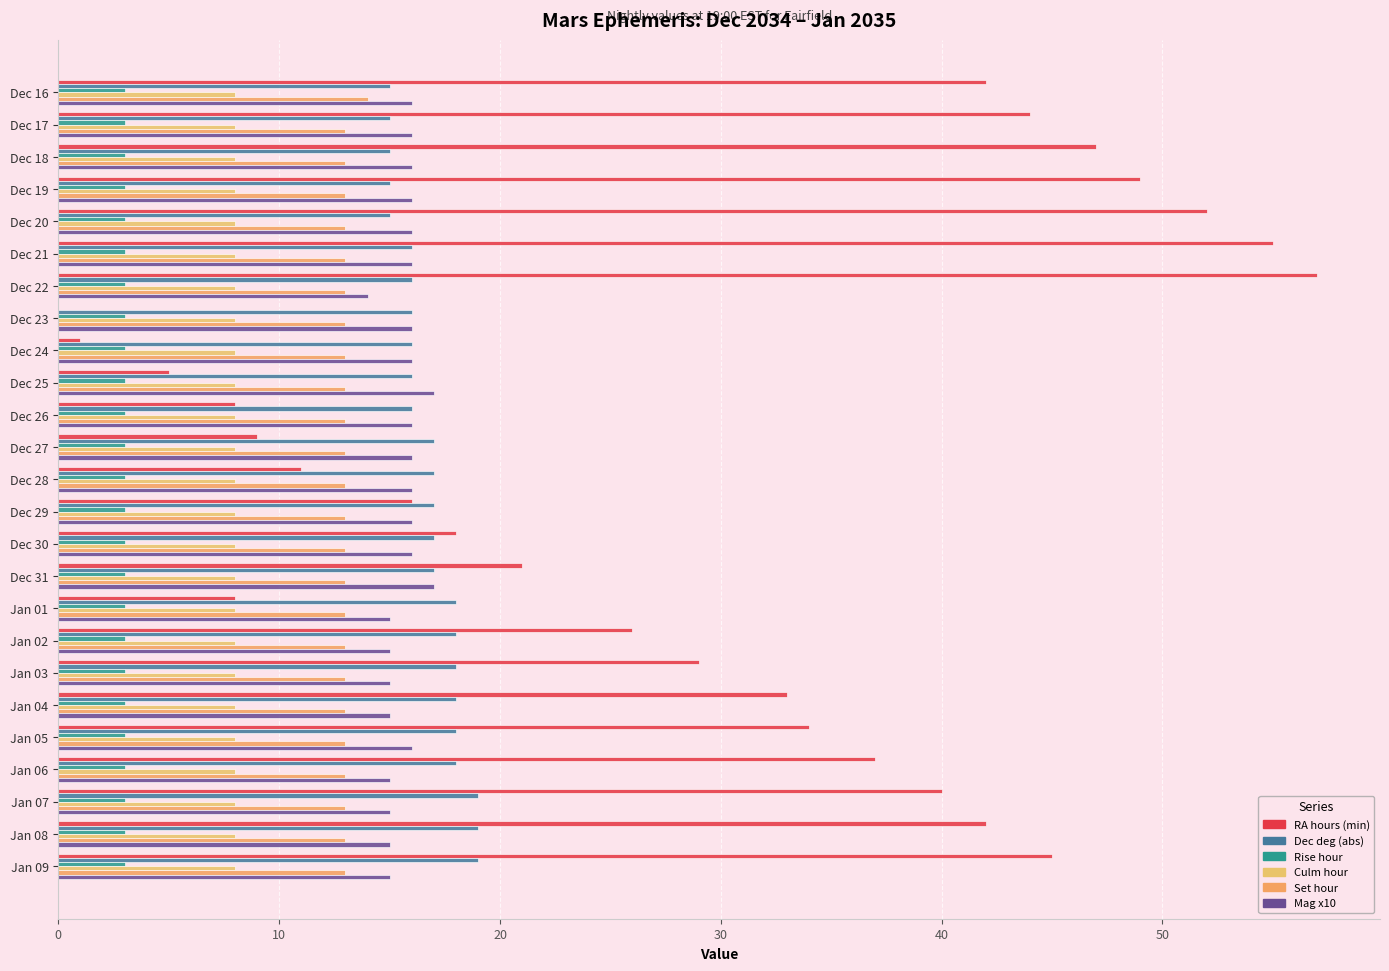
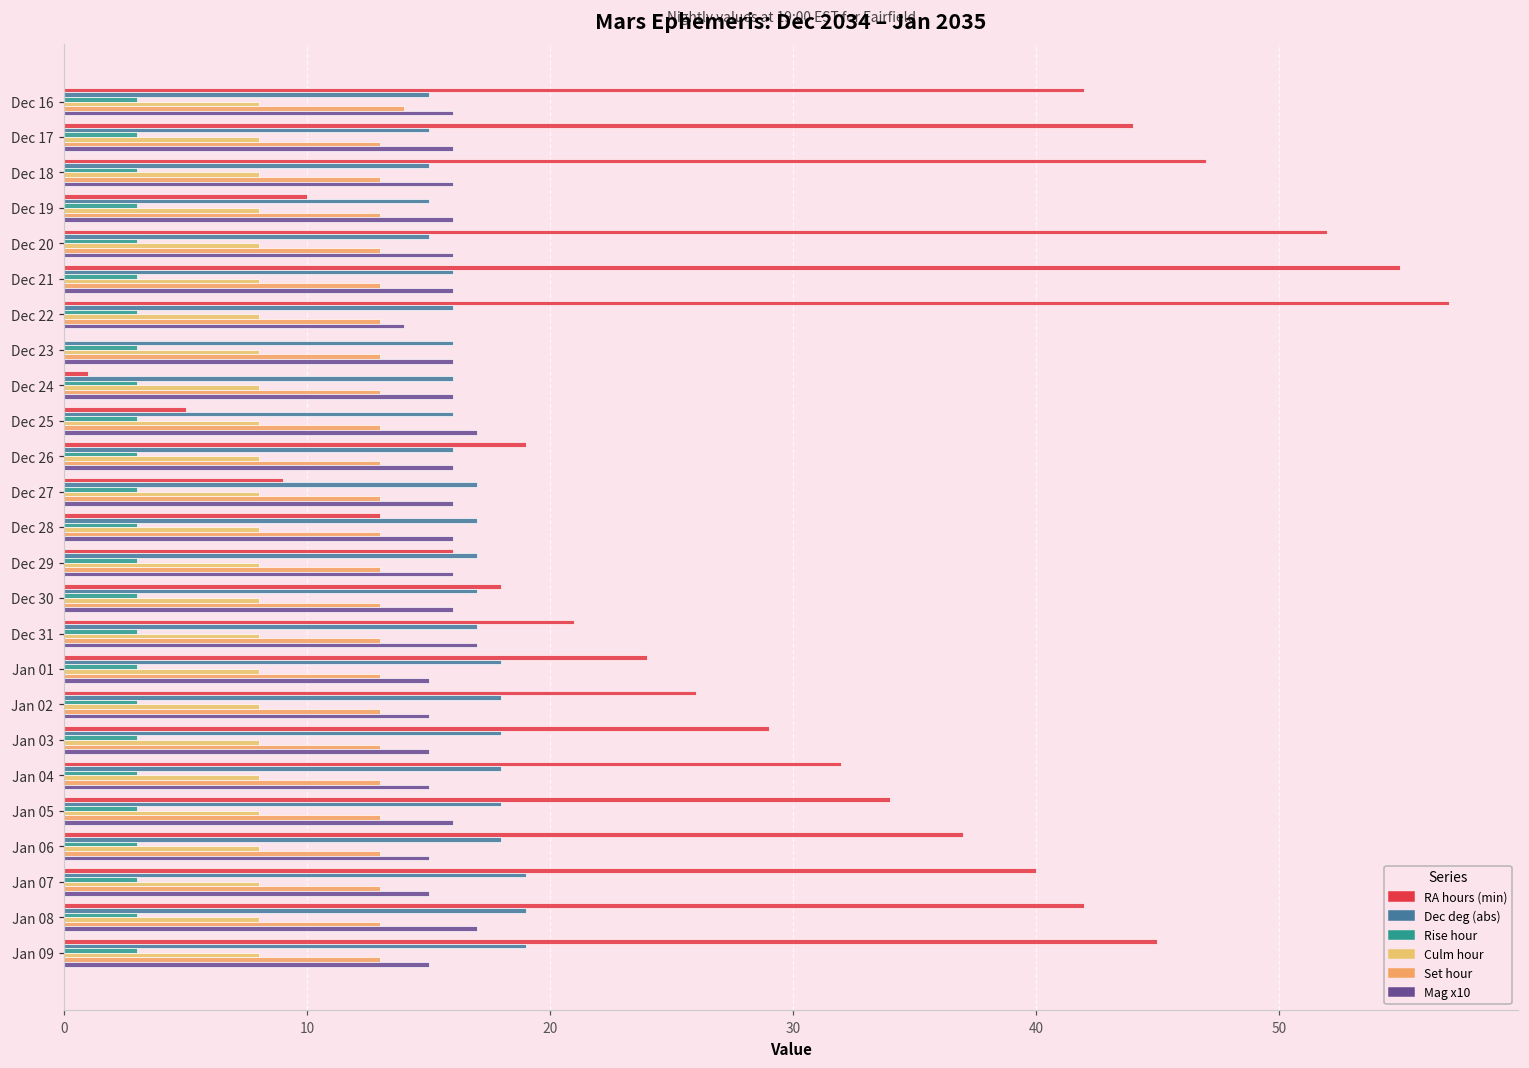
  {
    "RA hours (min)": {
      "Dec 16": 42,
      "Dec 17": 44,
      "Dec 18": 47,
-     "Dec 19": 49,
+     "Dec 19": 10,
      "Dec 20": 52,
      "Dec 21": 55,
      "Dec 22": 57,
      "Dec 23": 0,
      "Dec 24": 1,
      "Dec 25": 5,
-     "Dec 26": 8,
+     "Dec 26": 19,
      "Dec 27": 9,
-     "Dec 28": 11,
+     "Dec 28": 13,
      "Dec 29": 16,
      "Dec 30": 18,
      "Dec 31": 21,
-     "Jan 01": 8,
+     "Jan 01": 24,
      "Jan 02": 26,
      "Jan 03": 29,
-     "Jan 04": 33,
+     "Jan 04": 32,
      "Jan 05": 34,
      "Jan 06": 37,
      "Jan 07": 40,
      "Jan 08": 42,
      "Jan 09": 45
    },
    "Mag x10": {
      "Dec 16": 16,
      "Dec 17": 16,
      "Dec 18": 16,
      "Dec 19": 16,
      "Dec 20": 16,
      "Dec 21": 16,
      "Dec 22": 14,
      "Dec 23": 16,
      "Dec 24": 16,
      "Dec 25": 17,
      "Dec 26": 16,
      "Dec 27": 16,
      "Dec 28": 16,
      "Dec 29": 16,
      "Dec 30": 16,
      "Dec 31": 17,
      "Jan 01": 15,
      "Jan 02": 15,
      "Jan 03": 15,
      "Jan 04": 15,
      "Jan 05": 16,
      "Jan 06": 15,
      "Jan 07": 15,
-     "Jan 08": 15,
+     "Jan 08": 17,
      "Jan 09": 15
    }
  }
